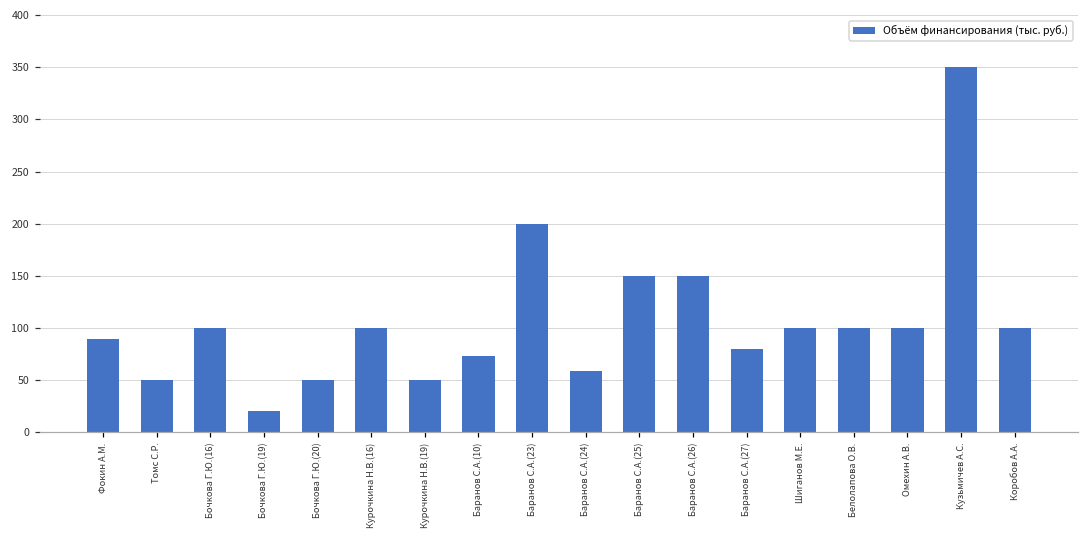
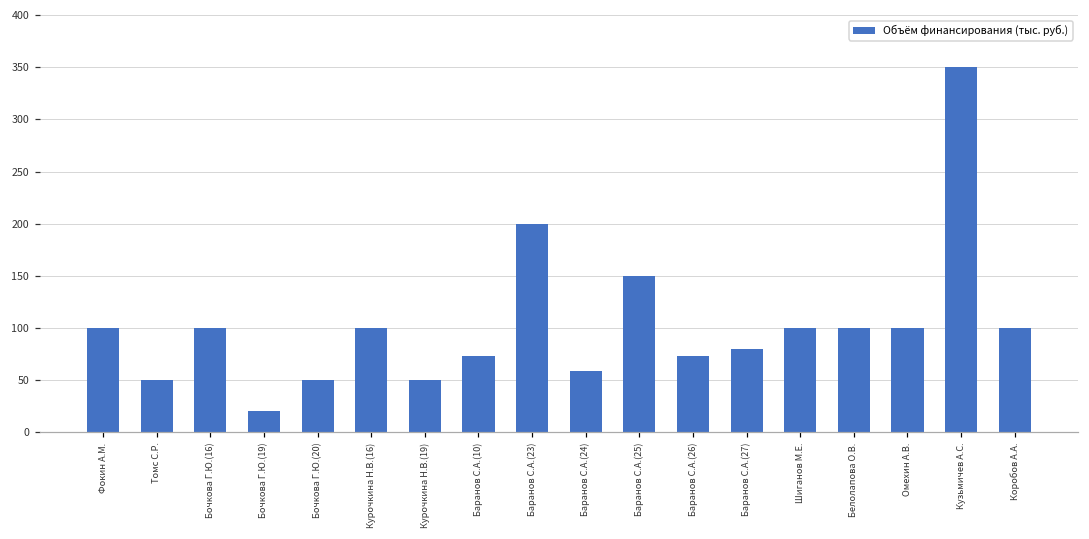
  {
-   "Фокин А.М.": 90,
+   "Фокин А.М.": 100,
    "Томс С.Р.": 50,
    "Бочкова Г.Ю.(16)": 100,
    "Бочкова Г.Ю.(19)": 20,
    "Бочкова Г.Ю.(20)": 50,
    "Курочкина Н.В.(16)": 100,
    "Курочкина Н.В.(19)": 50,
    "Баранов С.А.(10)": 70,
    "Баранов С.А.(23)": 200,
    "Баранов С.А.(24)": 60,
    "Баранов С.А.(25)": 150,
-   "Баранов С.А.(26)": 150,
+   "Баранов С.А.(26)": 70,
    "Баранов С.А.(27)": 80,
    "Шиганов М.Е.": 100,
    "Белолапова О.В.": 100,
    "Омехин А.В.": 100,
    "Кузьмичев А.С.": 350,
    "Коробов А.А.": 100
  }
